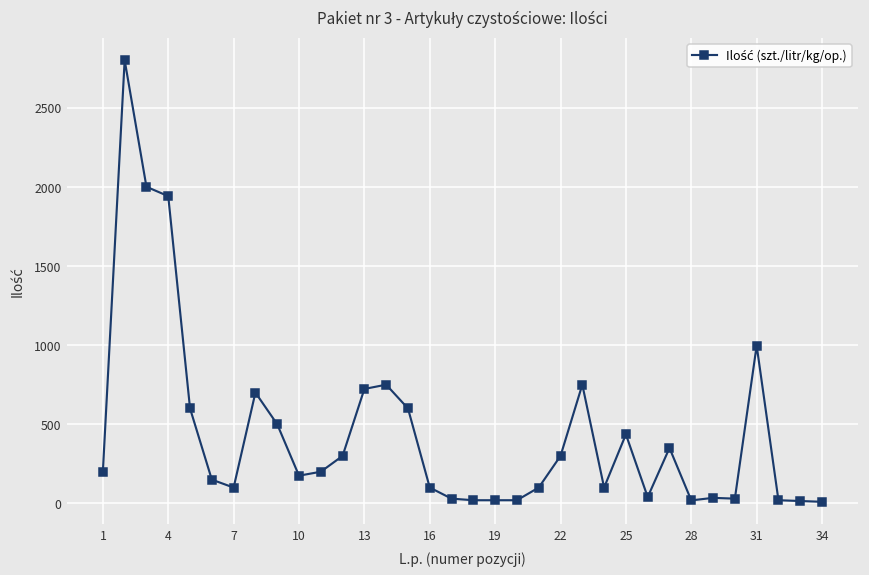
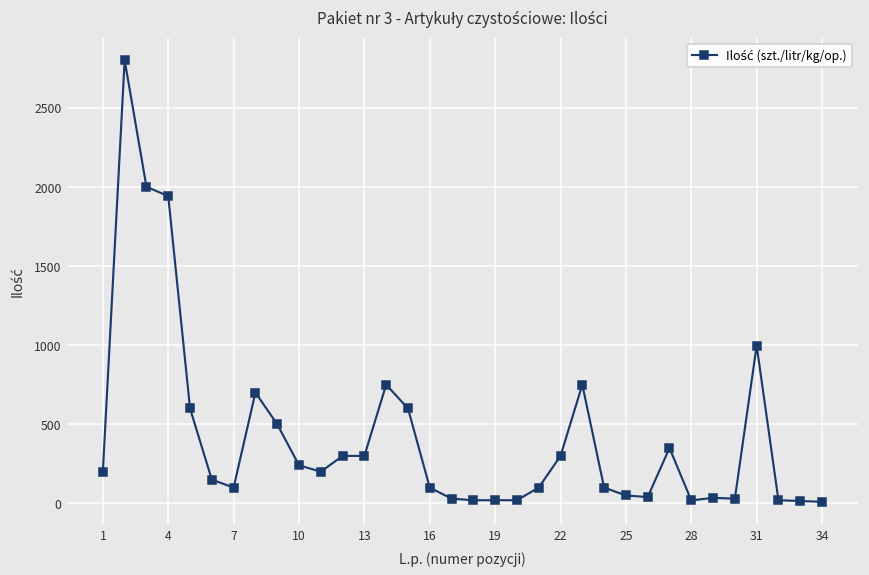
  {
    "1": 200,
    "4": 1940,
    "7": 100,
-   "10": 180,
-   "13": 720,
+   "10": 240,
+   "13": 300,
    "16": 100,
    "19": 20,
    "22": 300,
-   "25": 440,
+   "25": 50,
    "28": 20,
    "31": 1000,
    "34": 10
  }
